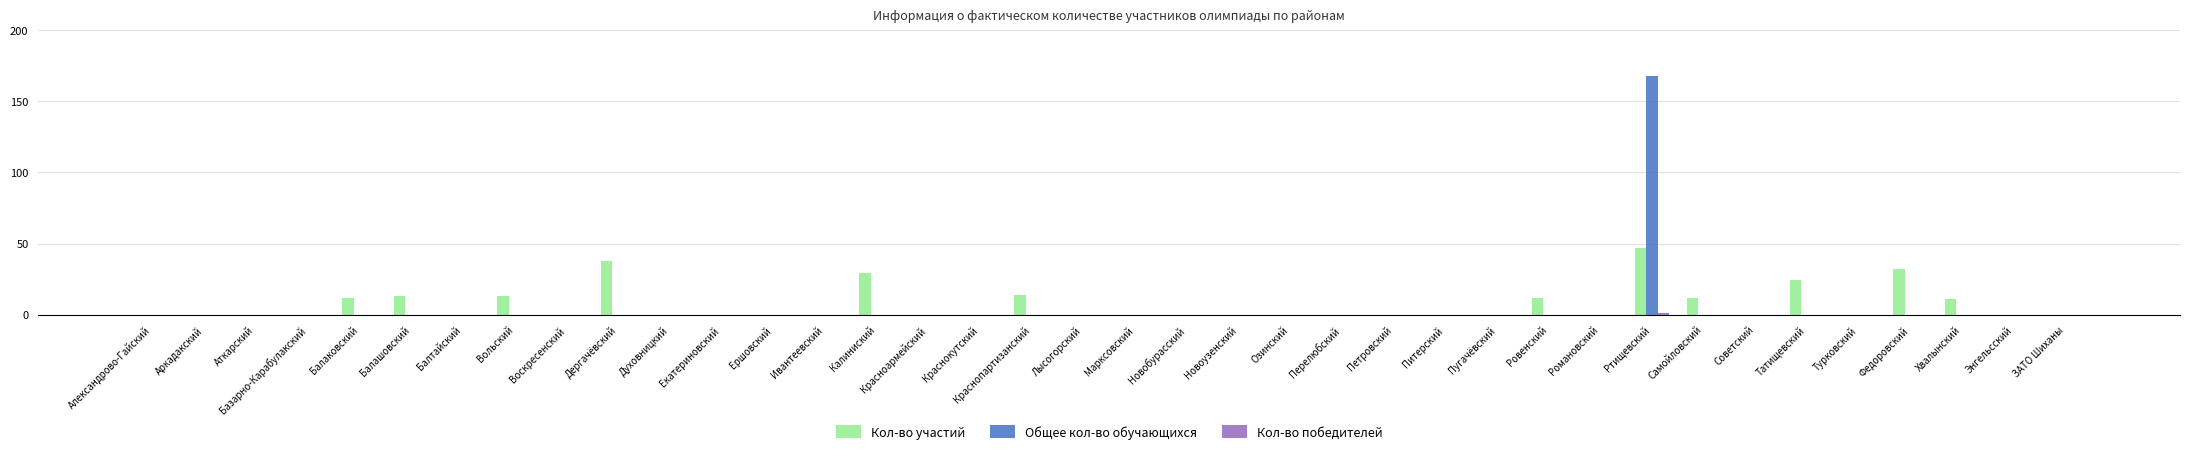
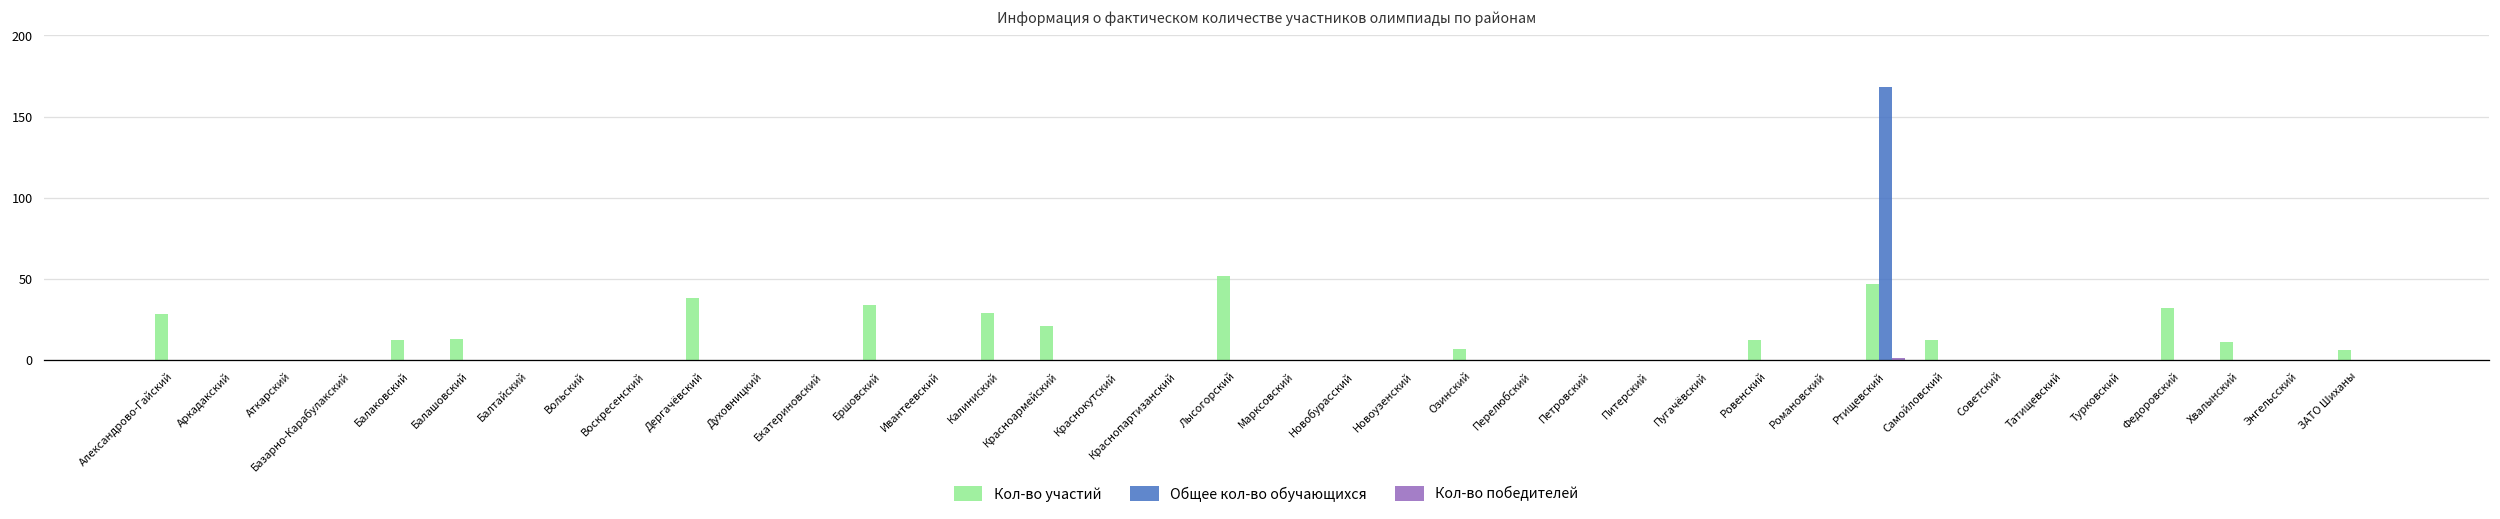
  {
    "Кол-во участий": {
-     "Александрово-Гайский": 0,
+     "Александрово-Гайский": 28,
      "Аркадакский": 0,
      "Аткарский": 0,
      "Базарно-Карабулакский": 0,
      "Балаковский": 12,
      "Балашовский": 13,
      "Балтайский": 0,
-     "Вольский": 13,
+     "Вольский": 0,
      "Воскресенский": 0,
      "Дергачёвский": 38,
      "Духовницкий": 0,
      "Екатериновский": 0,
-     "Ершовский": 0,
+     "Ершовский": 34,
      "Ивантеевский": 0,
      "Калиниский": 29,
-     "Красноармейский": 0,
+     "Красноармейский": 21,
      "Краснокутский": 0,
-     "Краснопартизанский": 14,
-     "Лысогорский": 0,
+     "Краснопартизанский": 0,
+     "Лысогорский": 52,
      "Марксовский": 0,
      "Новобурасский": 0,
      "Новоузенский": 0,
-     "Озинский": 0,
+     "Озинский": 7,
      "Перелюбский": 0,
      "Петровский": 0,
      "Питерский": 0,
      "Пугачёвский": 0,
      "Ровенский": 12,
      "Романовский": 0,
      "Ртищевский": 47,
      "Самойловский": 12,
      "Советский": 0,
-     "Татищевский": 24,
+     "Татищевский": 0,
      "Турковский": 0,
      "Федоровский": 32,
      "Хвалынский": 11,
      "Энгельсский": 0,
-     "ЗАТО Шиханы": 0
+     "ЗАТО Шиханы": 6
    },
    "Общее кол-во обучающихся": {
      "Александрово-Гайский": 0,
      "Аркадакский": 0,
      "Аткарский": 0,
      "Базарно-Карабулакский": 0,
      "Балаковский": 0,
      "Балашовский": 0,
      "Балтайский": 0,
      "Вольский": 0,
      "Воскресенский": 0,
      "Дергачёвский": 0,
      "Духовницкий": 0,
      "Екатериновский": 0,
      "Ершовский": 0,
      "Ивантеевский": 0,
      "Калиниский": 0,
      "Красноармейский": 0,
      "Краснокутский": 0,
      "Краснопартизанский": 0,
      "Лысогорский": 0,
      "Марксовский": 0,
      "Новобурасский": 0,
      "Новоузенский": 0,
      "Озинский": 0,
      "Перелюбский": 0,
      "Петровский": 0,
      "Питерский": 0,
      "Пугачёвский": 0,
      "Ровенский": 0,
      "Романовский": 0,
      "Ртищевский": 168,
      "Самойловский": 0,
      "Советский": 0,
      "Татищевский": 0,
      "Турковский": 0,
      "Федоровский": 0,
      "Хвалынский": 0,
      "Энгельсский": 0,
      "ЗАТО Шиханы": 0
    },
    "Кол-во победителей": {
      "Александрово-Гайский": 0,
      "Аркадакский": 0,
      "Аткарский": 0,
      "Базарно-Карабулакский": 0,
      "Балаковский": 0,
      "Балашовский": 0,
      "Балтайский": 0,
      "Вольский": 0,
      "Воскресенский": 0,
      "Дергачёвский": 0,
      "Духовницкий": 0,
      "Екатериновский": 0,
      "Ершовский": 0,
      "Ивантеевский": 0,
      "Калиниский": 0,
      "Красноармейский": 0,
      "Краснокутский": 0,
      "Краснопартизанский": 0,
      "Лысогорский": 0,
      "Марксовский": 0,
      "Новобурасский": 0,
      "Новоузенский": 0,
      "Озинский": 0,
      "Перелюбский": 0,
      "Петровский": 0,
      "Питерский": 0,
      "Пугачёвский": 0,
      "Ровенский": 0,
      "Романовский": 0,
      "Самойловский": 0,
      "Советский": 0,
      "Татищевский": 0,
      "Турковский": 0,
      "Федоровский": 0,
      "Хвалынский": 0,
      "Энгельсский": 0,
      "ЗАТО Шиханы": 0
    }
  }
